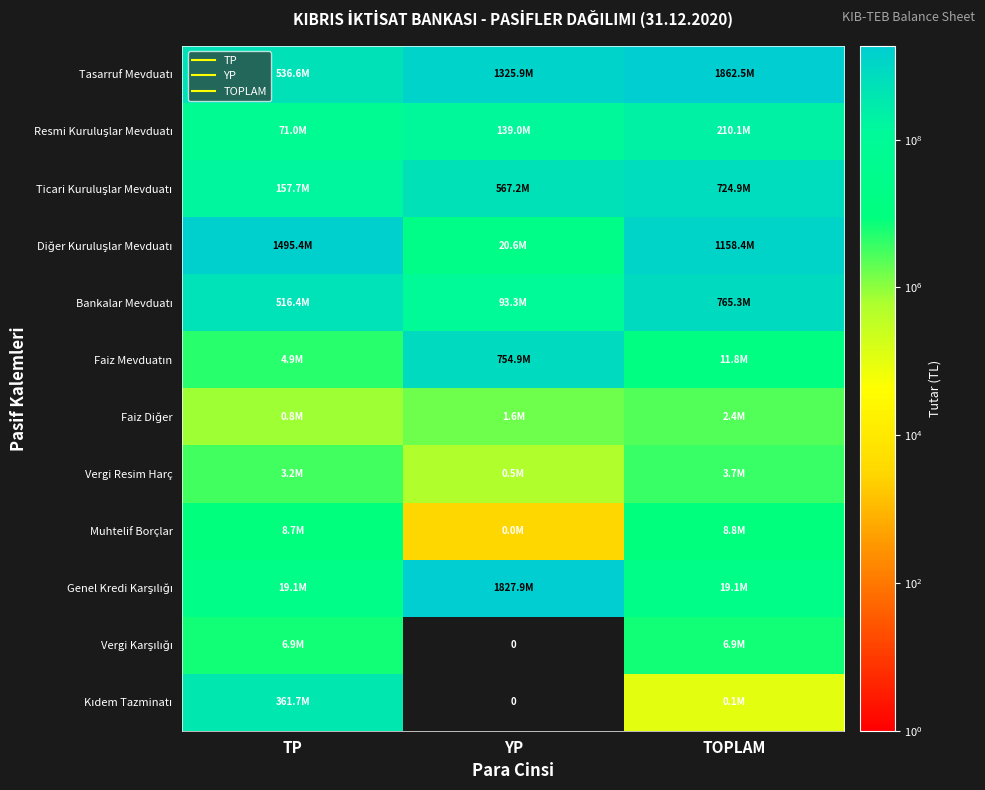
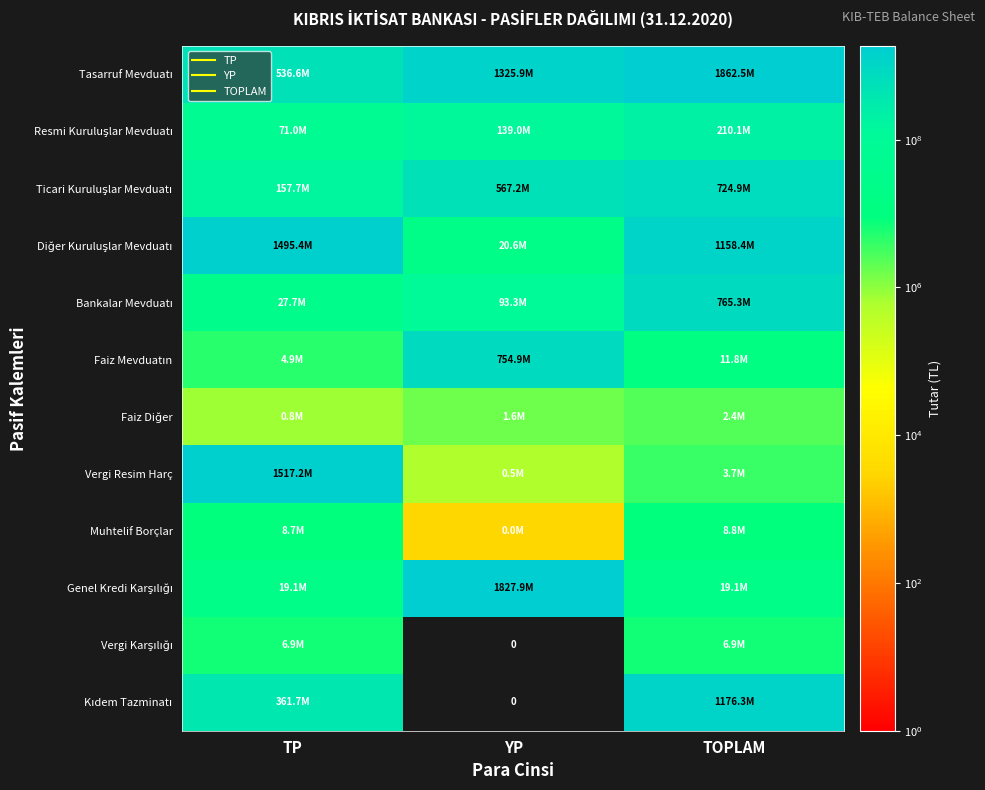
  {
    "Tasarruf Mevduatı": {
      "TP": "536.6M",
      "YP": "1325.9M",
      "TOPLAM": "1862.5M"
    },
    "Resmi Kuruluşlar Mevduatı": {
      "TP": "71.0M",
      "YP": "139.0M",
      "TOPLAM": "210.1M"
    },
    "Ticari Kuruluşlar Mevduatı": {
      "TP": "157.7M",
      "YP": "567.2M",
      "TOPLAM": "724.9M"
    },
    "Diğer Kuruluşlar Mevduatı": {
      "TP": "1495.4M",
      "YP": "20.6M",
      "TOPLAM": "1158.4M"
    },
    "Bankalar Mevduatı": {
-     "TP": "516.4M",
+     "TP": "27.7M",
      "YP": "93.3M",
      "TOPLAM": "765.3M"
    },
    "Faiz Mevduatın": {
      "TP": "4.9M",
      "YP": "754.9M",
      "TOPLAM": "11.8M"
    },
    "Faiz Diğer": {
      "TP": "0.8M",
      "YP": "1.6M",
      "TOPLAM": "2.4M"
    },
    "Vergi Resim Harç": {
-     "TP": "3.2M",
+     "TP": "1517.2M",
      "YP": "0.5M",
      "TOPLAM": "3.7M"
    },
    "Muhtelif Borçlar": {
      "TP": "8.7M",
      "YP": "0.0M",
      "TOPLAM": "8.8M"
    },
    "Genel Kredi Karşılığı": {
      "TP": "19.1M",
      "YP": "1827.9M",
      "TOPLAM": "19.1M"
    },
    "Vergi Karşılığı": {
      "TP": "6.9M",
      "YP": "0",
      "TOPLAM": "6.9M"
    },
    "Kıdem Tazminatı": {
      "TP": "361.7M",
      "YP": "0",
-     "TOPLAM": "0.1M"
+     "TOPLAM": "1176.3M"
    }
  }
